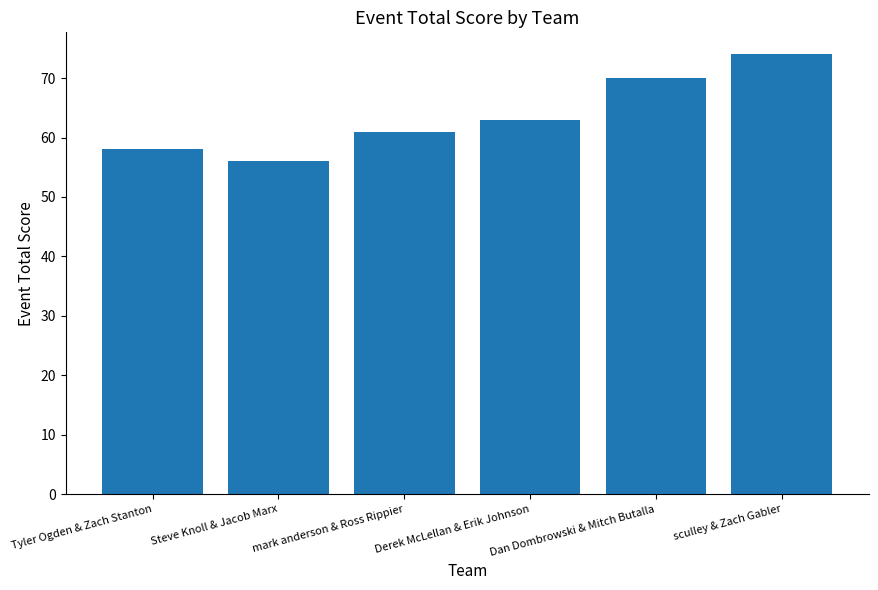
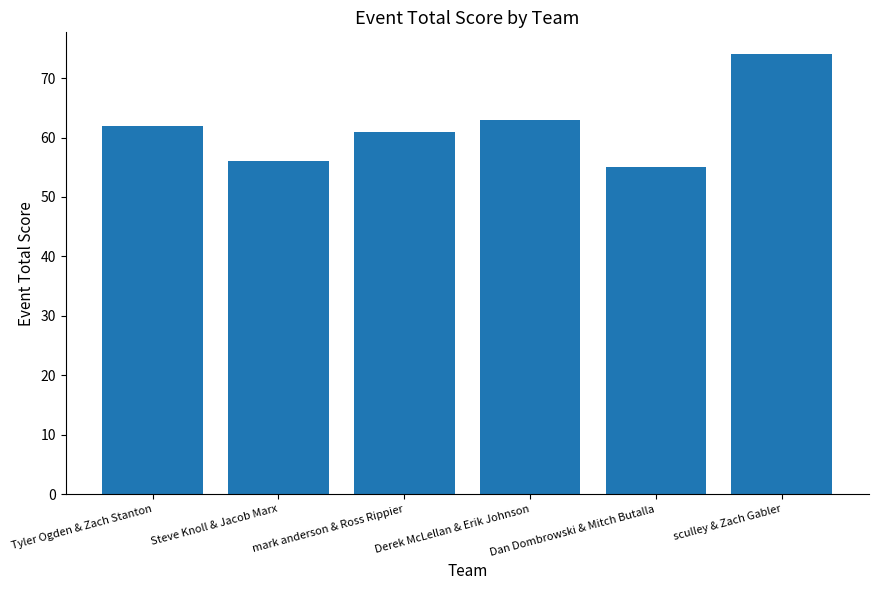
  {
-   "Tyler Ogden & Zach Stanton": 58,
+   "Tyler Ogden & Zach Stanton": 62,
    "Steve Knoll & Jacob Marx": 56,
    "mark anderson & Ross Rippier": 61,
    "Derek McLellan & Erik Johnson": 63,
-   "Dan Dombrowski & Mitch Butalla": 70,
+   "Dan Dombrowski & Mitch Butalla": 55,
    "sculley & Zach Gabler": 74
  }
